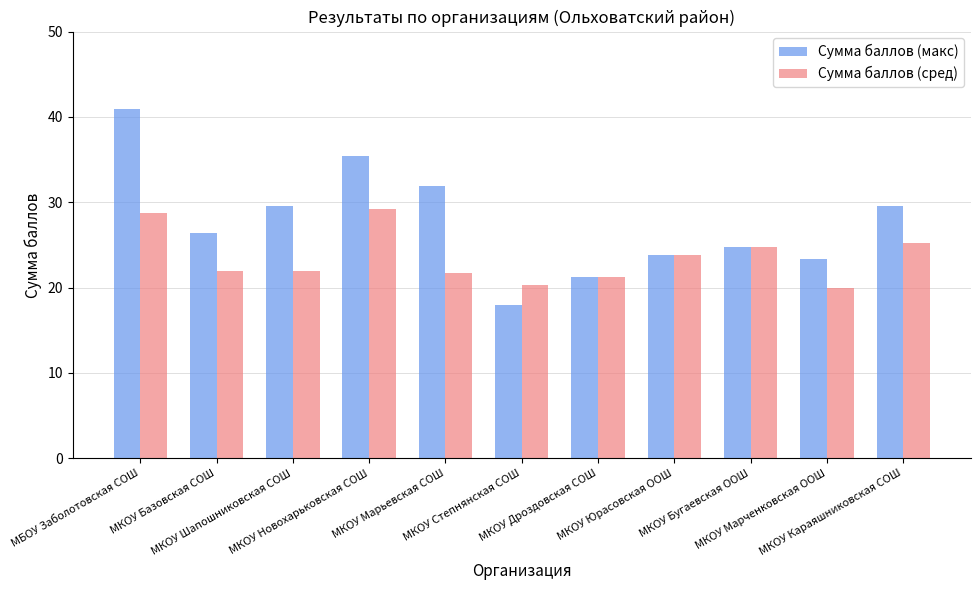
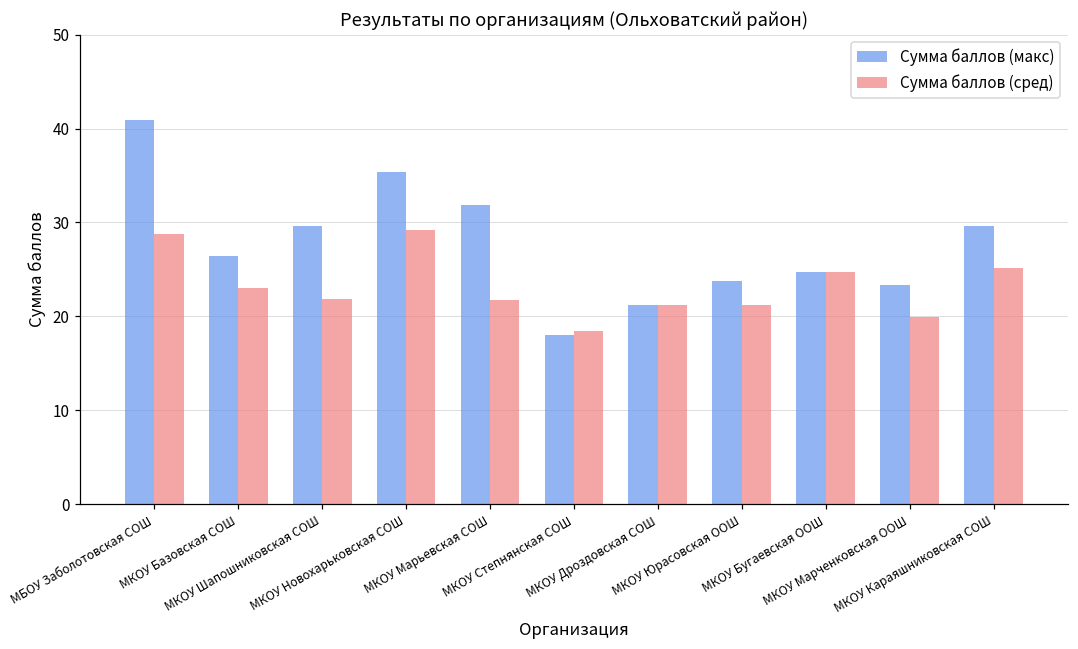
  {
    "Сумма баллов (макс)": {
      "МБОУ Заболотовская СОШ": 41,
      "МКОУ Базовская СОШ": 26,
      "МКОУ Шапошниковская СОШ": 30,
      "МКОУ Новохарьковская СОШ": 35,
      "МКОУ Марьевская СОШ": 32,
      "МКОУ Степнянская СОШ": 18,
      "МКОУ Дроздовская СОШ": 21,
      "МКОУ Юрасовская ООШ": 24,
      "МКОУ Бугаевская ООШ": 25,
      "МКОУ Марченковская ООШ": 23,
      "МКОУ Караяшниковская СОШ": 30
    },
    "Сумма баллов (сред)": {
      "МБОУ Заболотовская СОШ": 29,
-     "МКОУ Базовская СОШ": 22,
+     "МКОУ Базовская СОШ": 23,
      "МКОУ Шапошниковская СОШ": 22,
      "МКОУ Новохарьковская СОШ": 29,
      "МКОУ Марьевская СОШ": 22,
-     "МКОУ Степнянская СОШ": 20,
+     "МКОУ Степнянская СОШ": 18,
      "МКОУ Дроздовская СОШ": 21,
-     "МКОУ Юрасовская ООШ": 24,
+     "МКОУ Юрасовская ООШ": 21,
      "МКОУ Бугаевская ООШ": 25,
      "МКОУ Марченковская ООШ": 20,
      "МКОУ Караяшниковская СОШ": 25
    }
  }
